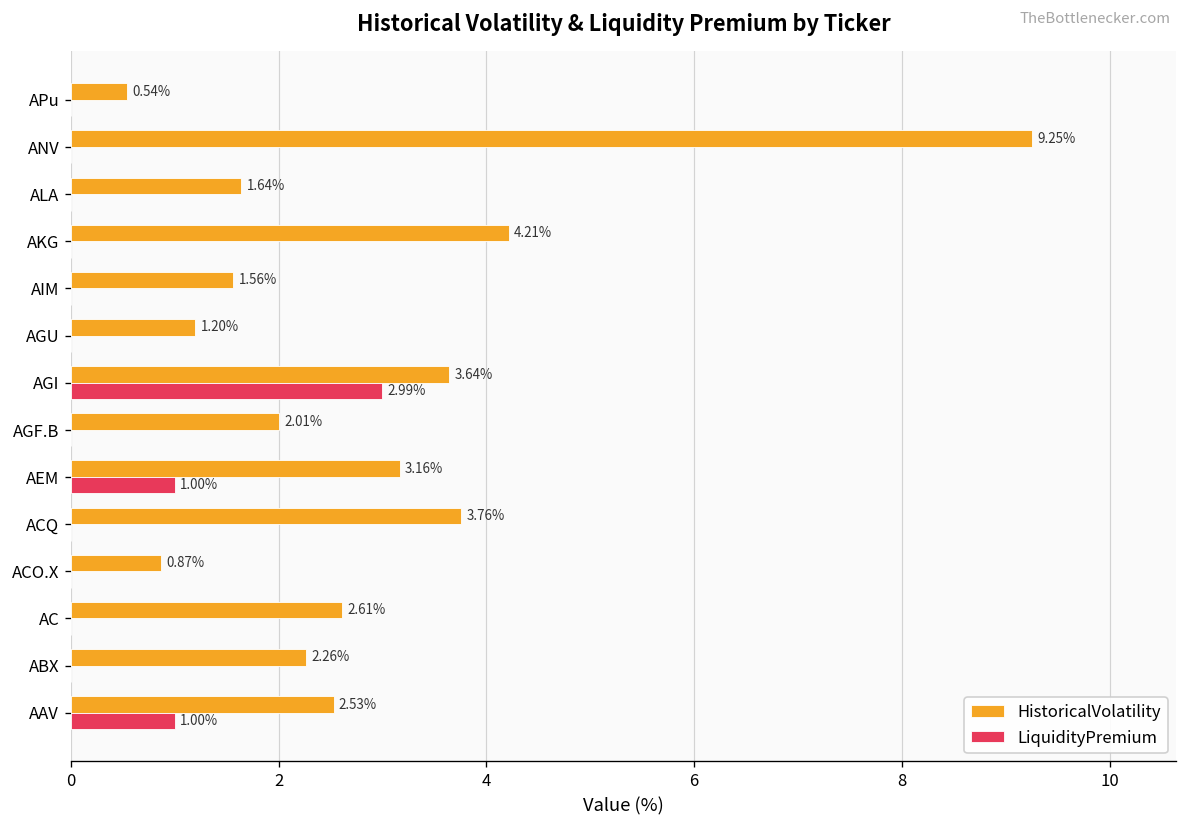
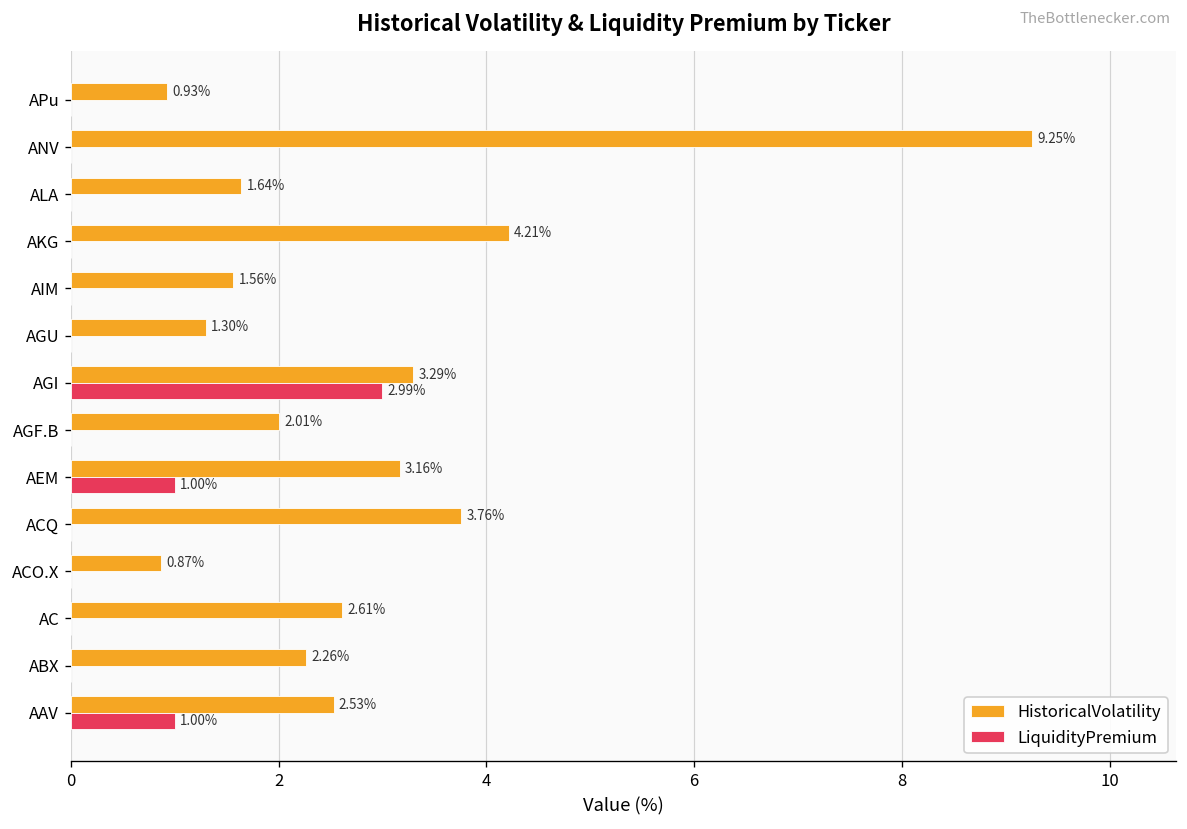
  {
    "HistoricalVolatility": {
-     "APu": "0.54%",
+     "APu": "0.93%",
      "ANV": "9.25%",
      "ALA": "1.64%",
      "AKG": "4.21%",
      "AIM": "1.56%",
-     "AGU": "1.20%",
-     "AGI": "3.64%",
+     "AGU": "1.30%",
+     "AGI": "3.29%",
      "AGF.B": "2.01%",
      "AEM": "3.16%",
      "ACQ": "3.76%",
      "ACO.X": "0.87%",
      "AC": "2.61%",
      "ABX": "2.26%",
      "AAV": "2.53%"
    },
    "LiquidityPremium": {
      "AGI": "2.99%",
      "AEM": "1.00%",
      "AAV": "1.00%"
    }
  }
